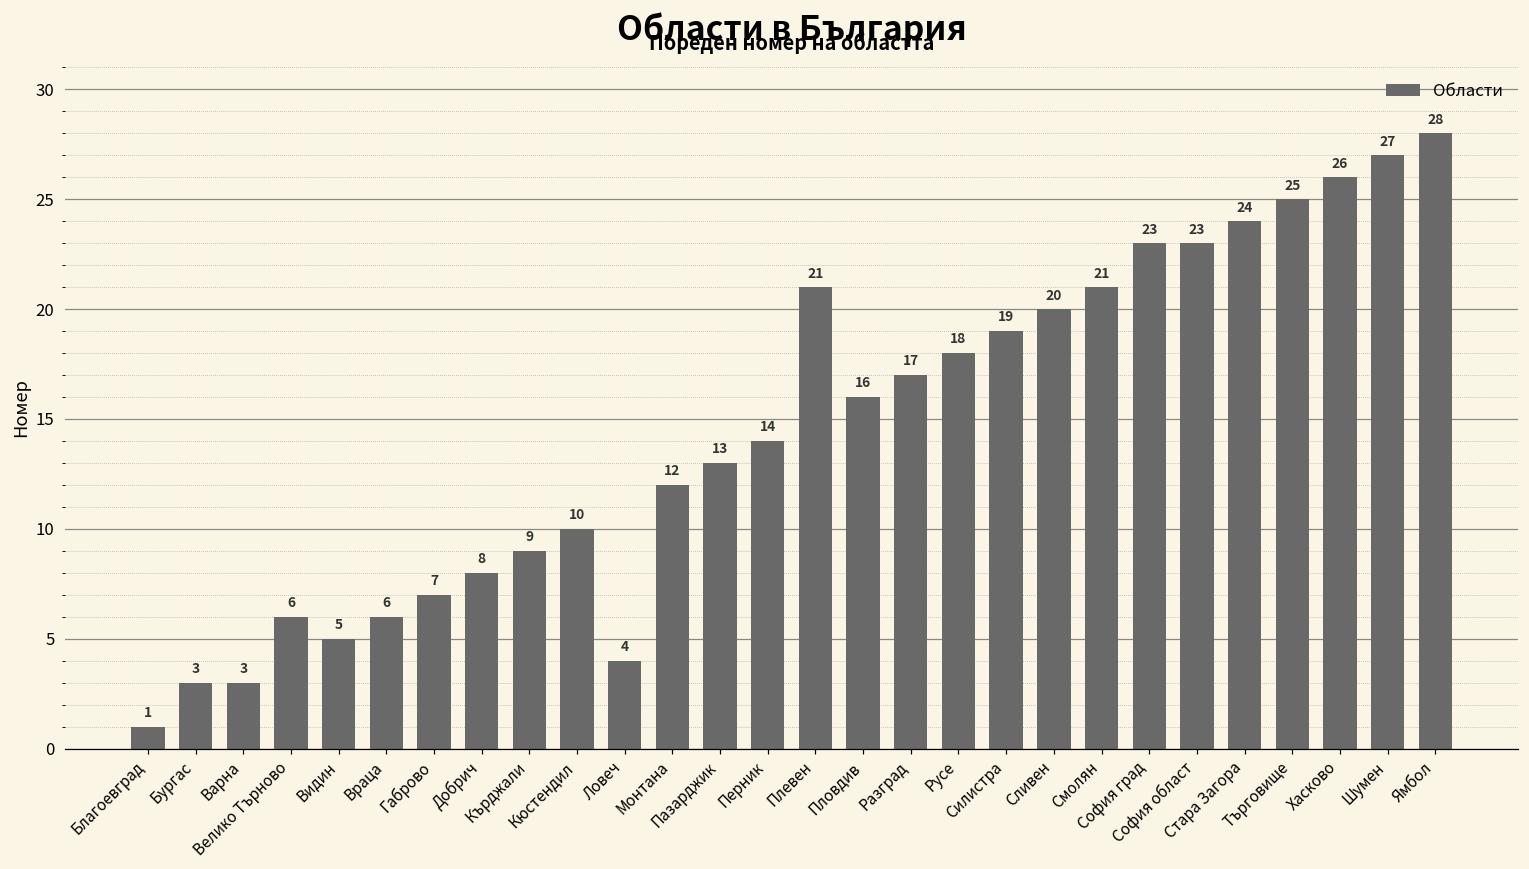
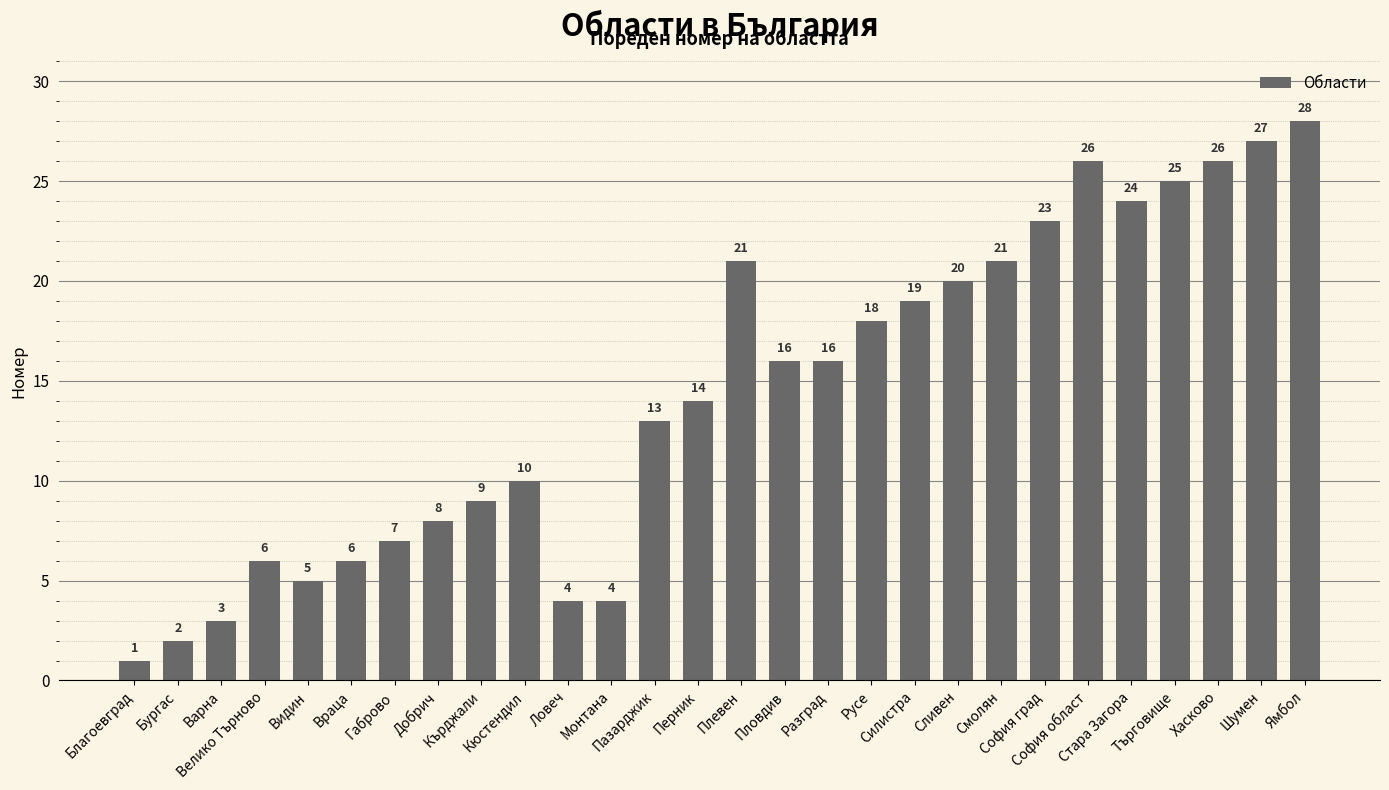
  {
    "Благоевград": 1,
-   "Бургас": 3,
+   "Бургас": 2,
    "Варна": 3,
    "Велико Търново": 6,
    "Видин": 5,
    "Враца": 6,
    "Габрово": 7,
    "Добрич": 8,
    "Кърджали": 9,
    "Кюстендил": 10,
    "Ловеч": 4,
-   "Монтана": 12,
+   "Монтана": 4,
    "Пазарджик": 13,
    "Перник": 14,
    "Плевен": 21,
    "Пловдив": 16,
-   "Разград": 17,
+   "Разград": 16,
    "Русе": 18,
    "Силистра": 19,
    "Сливен": 20,
    "Смолян": 21,
    "София град": 23,
-   "София област": 23,
+   "София област": 26,
    "Стара Загора": 24,
    "Търговище": 25,
    "Хасково": 26,
    "Шумен": 27,
    "Ямбол": 28
  }
